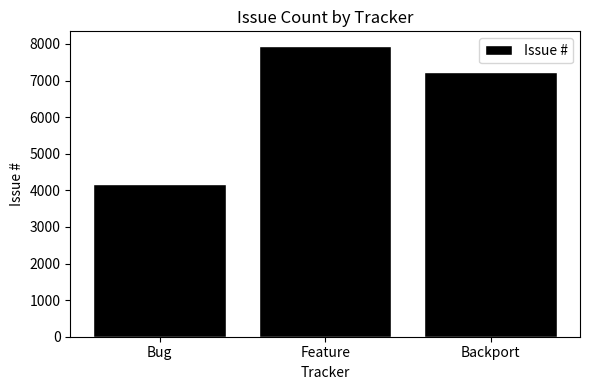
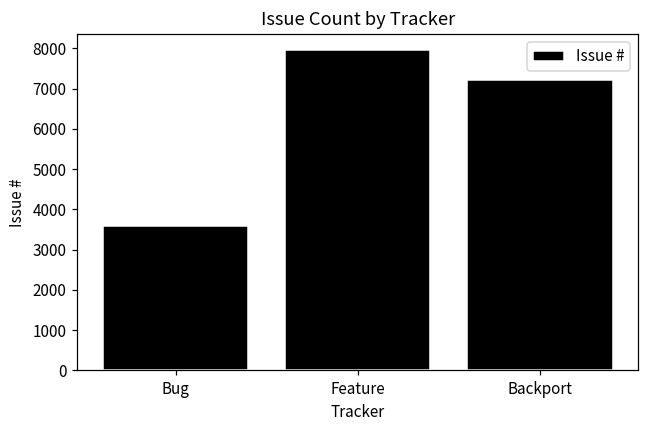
  {
-   "Bug": 4200,
+   "Bug": 3600,
    "Feature": 7900,
    "Backport": 7200
  }
